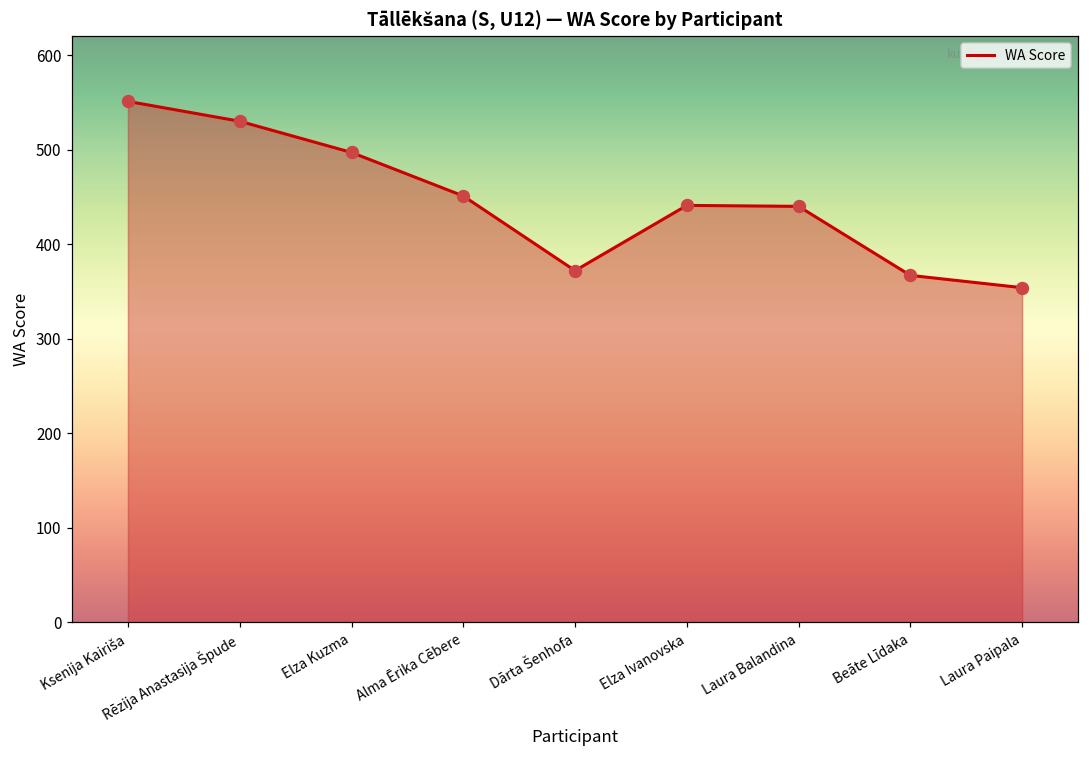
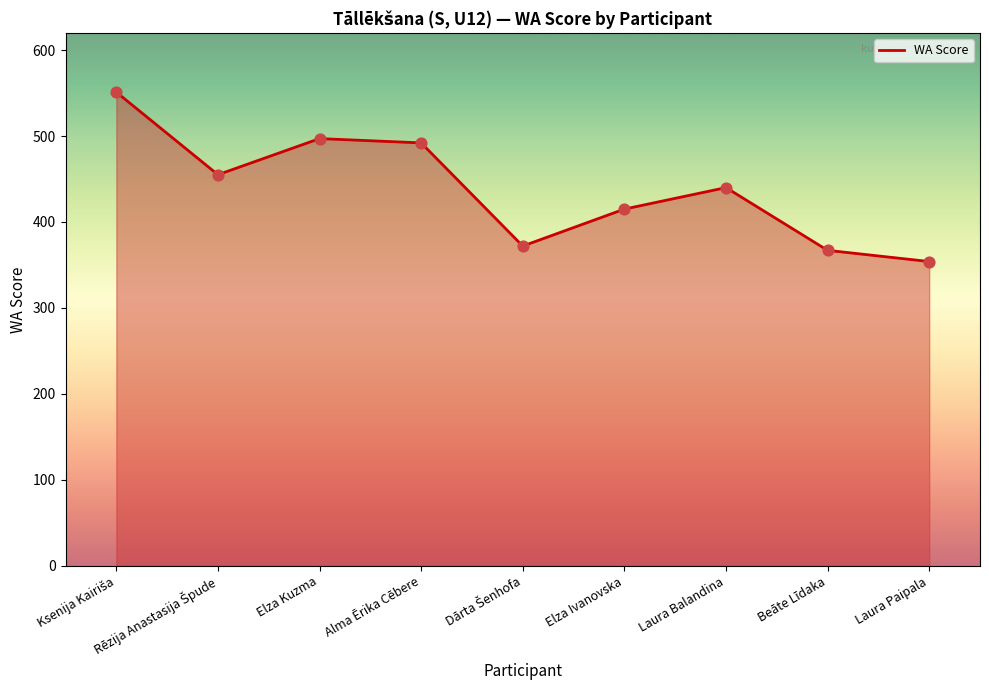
  {
    "Ksenija Kairiša": 550,
-   "Rēzija Anastasija Špude": 530,
+   "Rēzija Anastasija Špude": 460,
    "Elza Kuzma": 500,
-   "Alma Ērika Cēbere": 450,
+   "Alma Ērika Cēbere": 490,
    "Dārta Šenhofa": 370,
-   "Elza Ivanovska": 440,
+   "Elza Ivanovska": 420,
    "Laura Balandina": 440,
    "Beāte Līdaka": 370,
    "Laura Paipala": 350
  }
